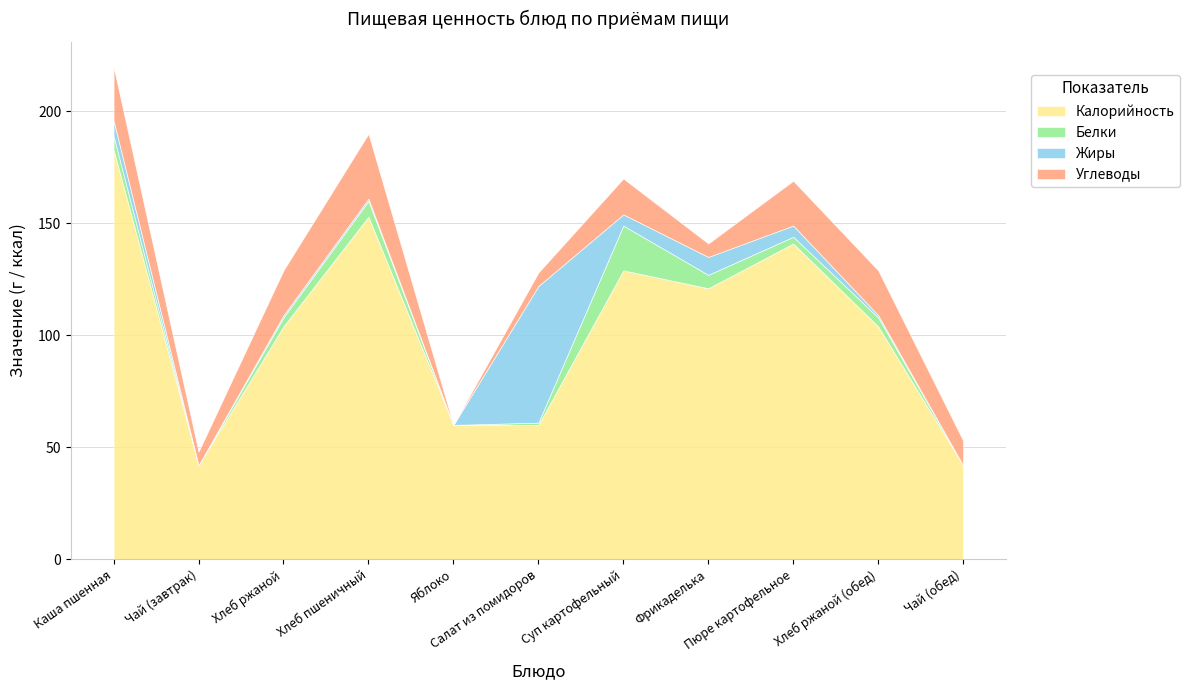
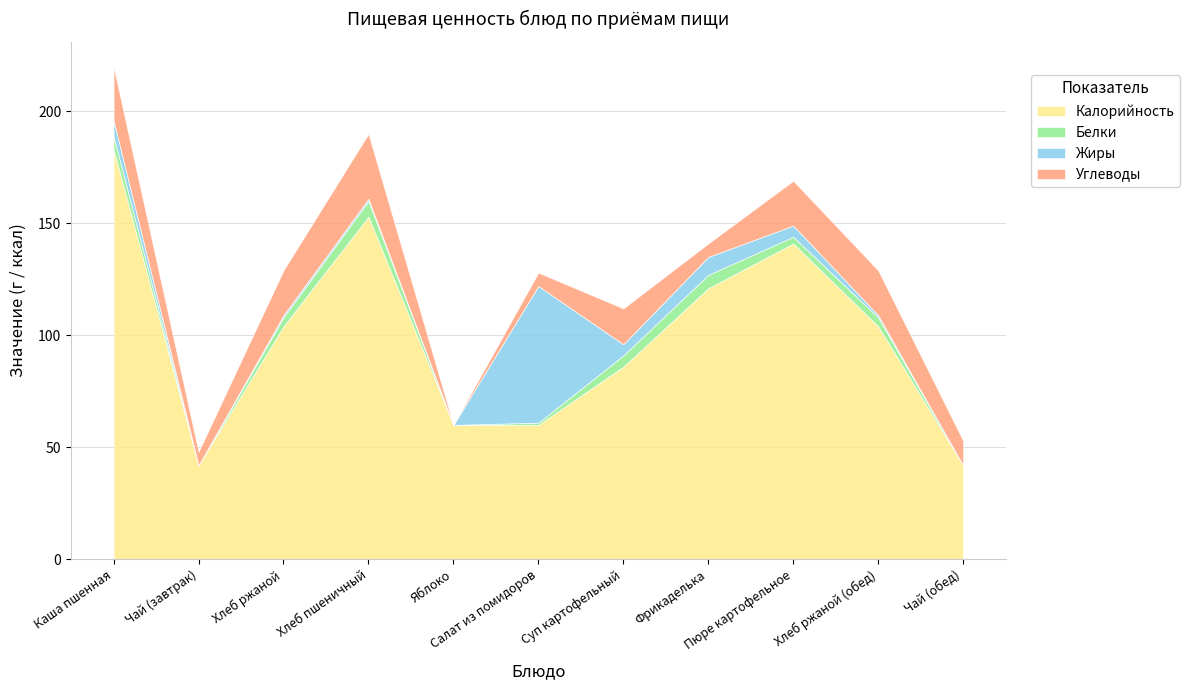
  {
    "Калорийность": {
      "Каша пшенная": 183,
      "Хлеб ржаной": 104,
      "Хлеб пшеничный": 153,
-     "Суп картофельный": 129,
+     "Суп картофельный": 86,
      "Фрикаделька": 121,
      "Пюре картофельное": 141,
      "Хлеб ржаной (обед)": 104
    },
    "Белки": {
      "Каша пшенная": 6,
-     "Суп картофельный": 20,
+     "Суп картофельный": 5,
      "Фрикаделька": 6,
      "Пюре картофельное": 3
    },
    "Жиры": {
      "Каша пшенная": 7,
      "Салат из помидоров": 61,
      "Суп картофельный": 5,
      "Фрикаделька": 8,
      "Пюре картофельное": 5
    },
    "Углеводы": {
      "Каша пшенная": 24,
      "Чай (завтрак)": 6,
      "Хлеб ржаной": 20,
      "Хлеб пшеничный": 29,
      "Салат из помидоров": 6,
      "Суп картофельный": 16,
      "Фрикаделька": 6,
      "Пюре картофельное": 20,
      "Хлеб ржаной (обед)": 20,
      "Чай (обед)": 11
    }
  }
